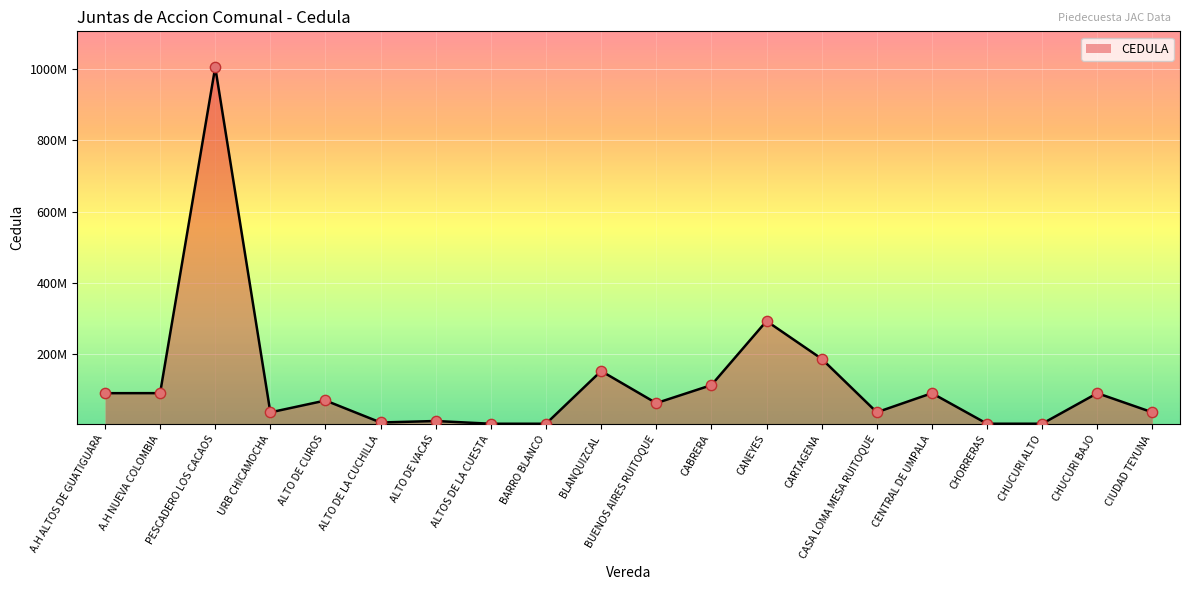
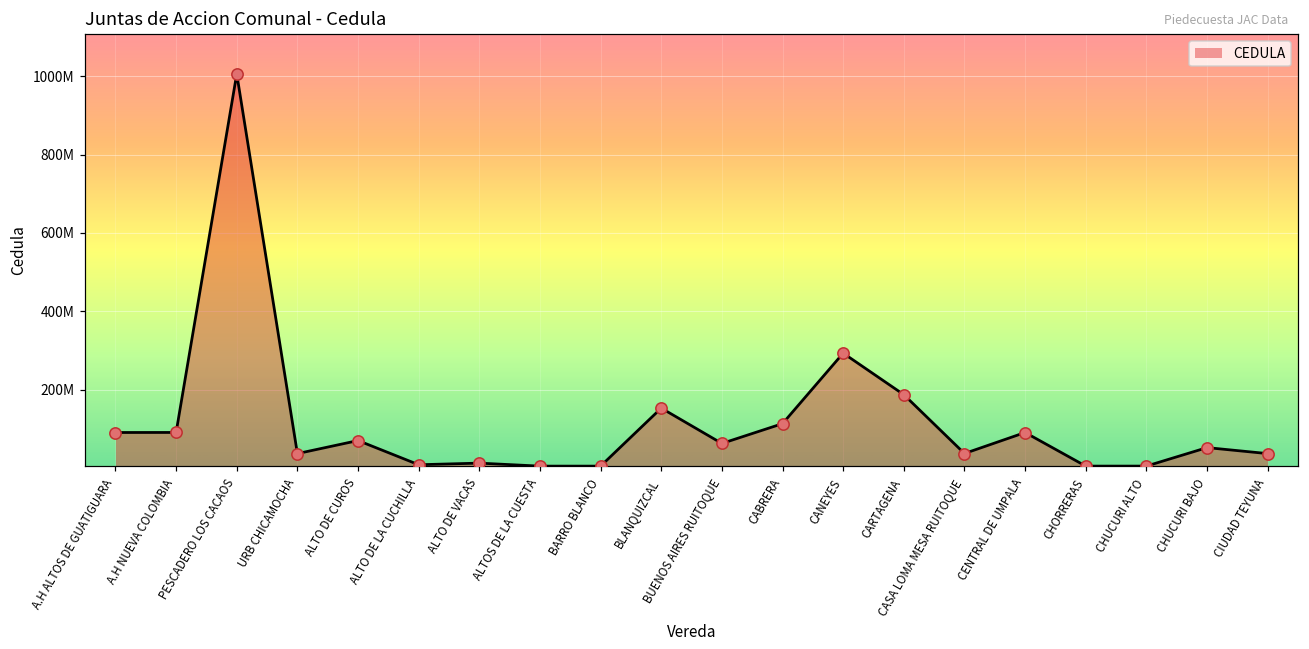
  {
    "A.H ALTOS DE GUATIGUARA": 90000000,
    "A.H NUEVA COLOMBIA": 90000000,
    "PESCADERO LOS CACAOS": 1010000000,
    "URB CHICAMOCHA": 40000000,
    "ALTO DE CUROS": 70000000,
    "ALTO DE LA CUCHILLA": 10000000,
    "ALTO DE VACAS": 10000000,
    "ALTOS DE LA CUESTA": 10000000,
    "BARRO BLANCO": 10000000,
    "BLANQUIZCAL": 150000000,
    "BUENOS AIRES RUITOQUE": 60000000,
    "CABRERA": 110000000,
    "CANEYES": 290000000,
    "CARTAGENA": 190000000,
    "CASA LOMA MESA RUITOQUE": 40000000,
    "CENTRAL DE UMPALA": 90000000,
    "CHORRERAS": 10000000,
    "CHUCURI ALTO": 10000000,
-   "CHUCURI BAJO": 90000000,
+   "CHUCURI BAJO": 50000000,
    "CIUDAD TEYUNA": 40000000
  }
